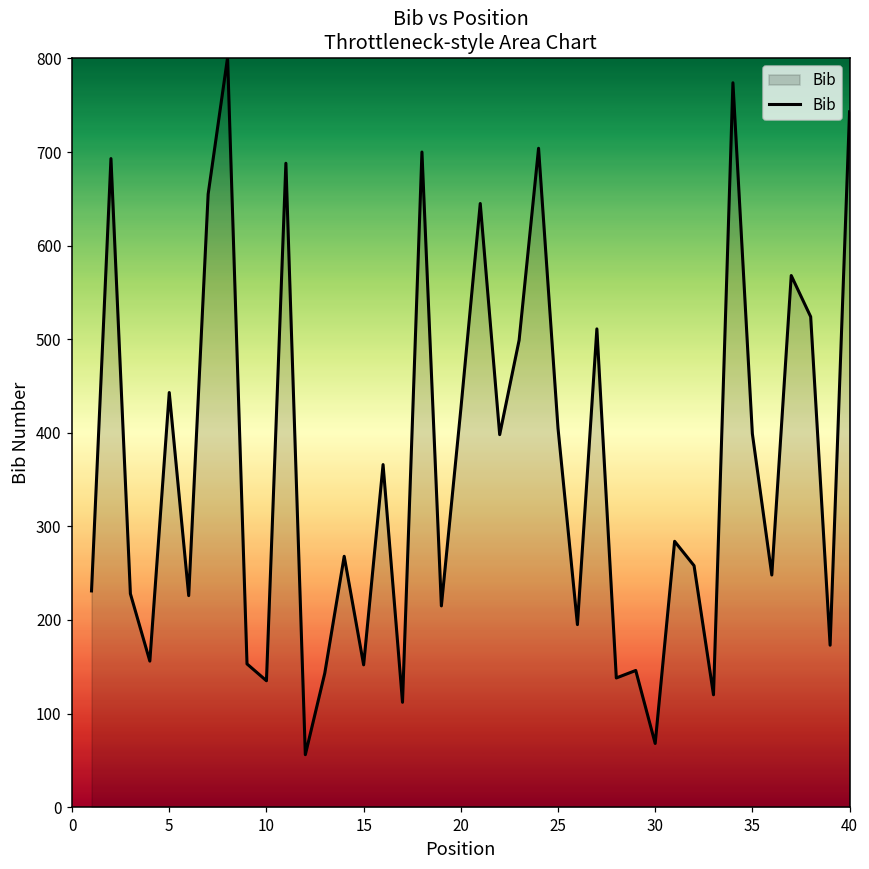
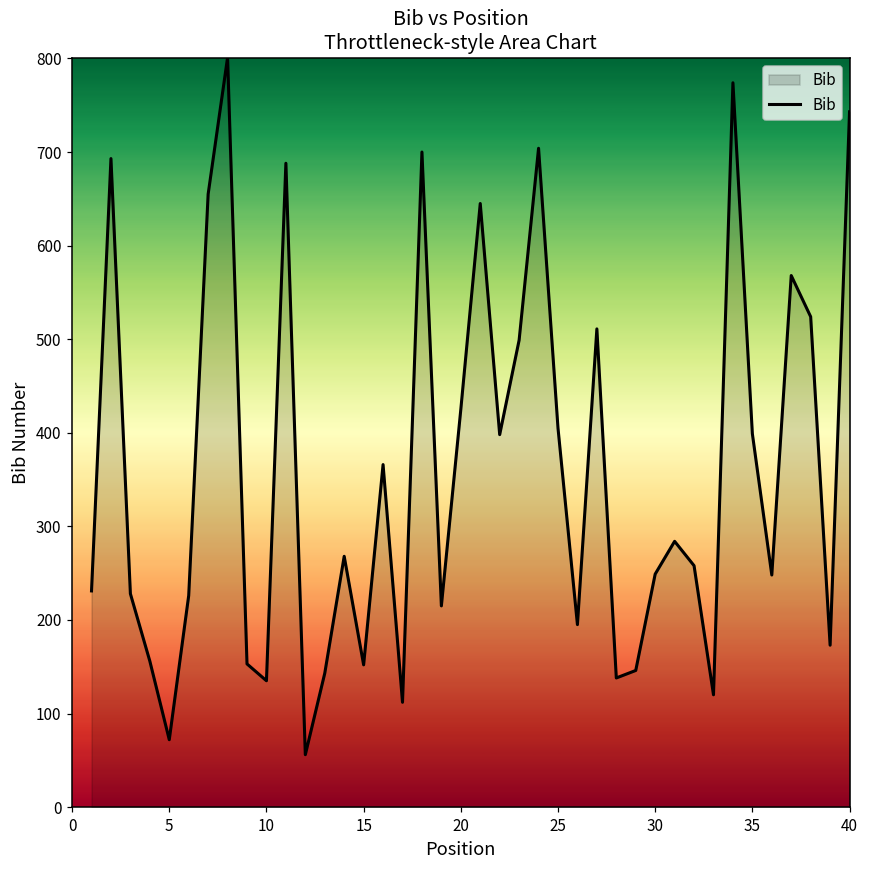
  {
-   "5": 440,
+   "5": 70,
    "10": 140,
    "15": 150,
    "20": 430,
    "25": 410,
-   "30": 70,
+   "30": 250,
    "35": 400,
    "40": 740
  }
